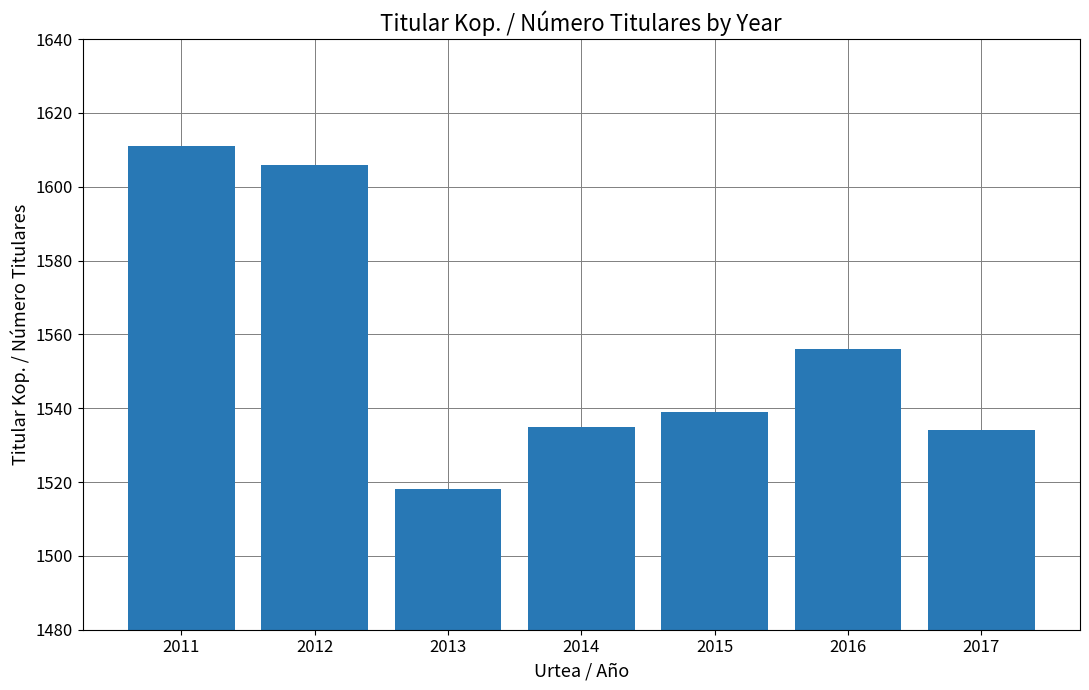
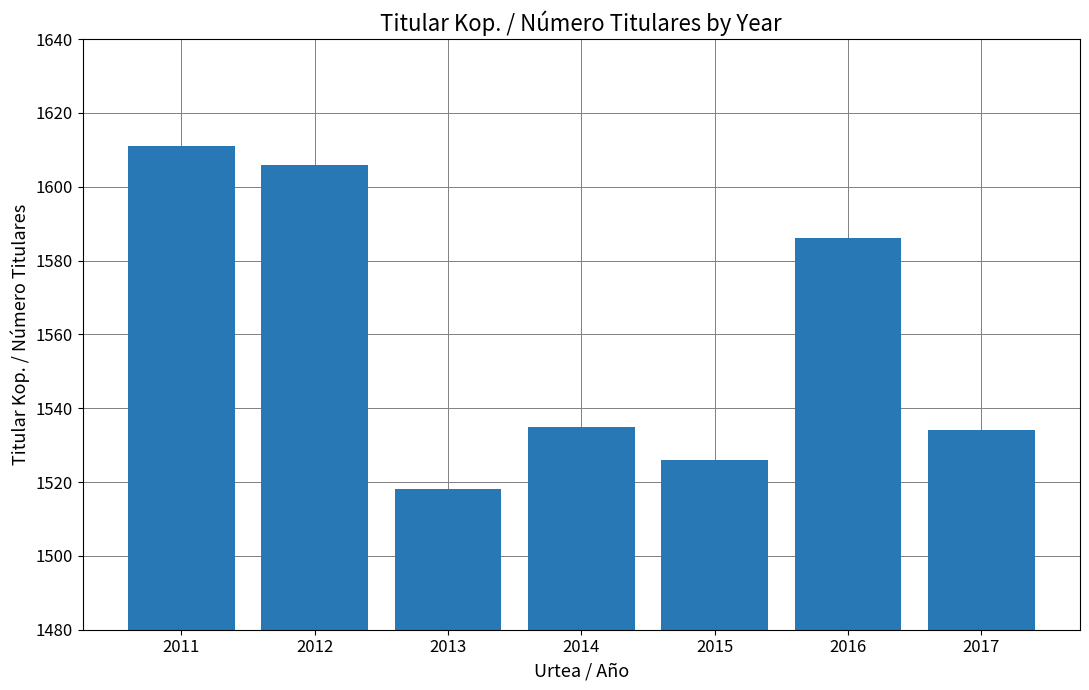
  {
    "2011": 1611,
    "2012": 1606,
    "2013": 1518,
    "2014": 1535,
-   "2015": 1539,
-   "2016": 1556,
+   "2015": 1526,
+   "2016": 1586,
    "2017": 1534
  }
